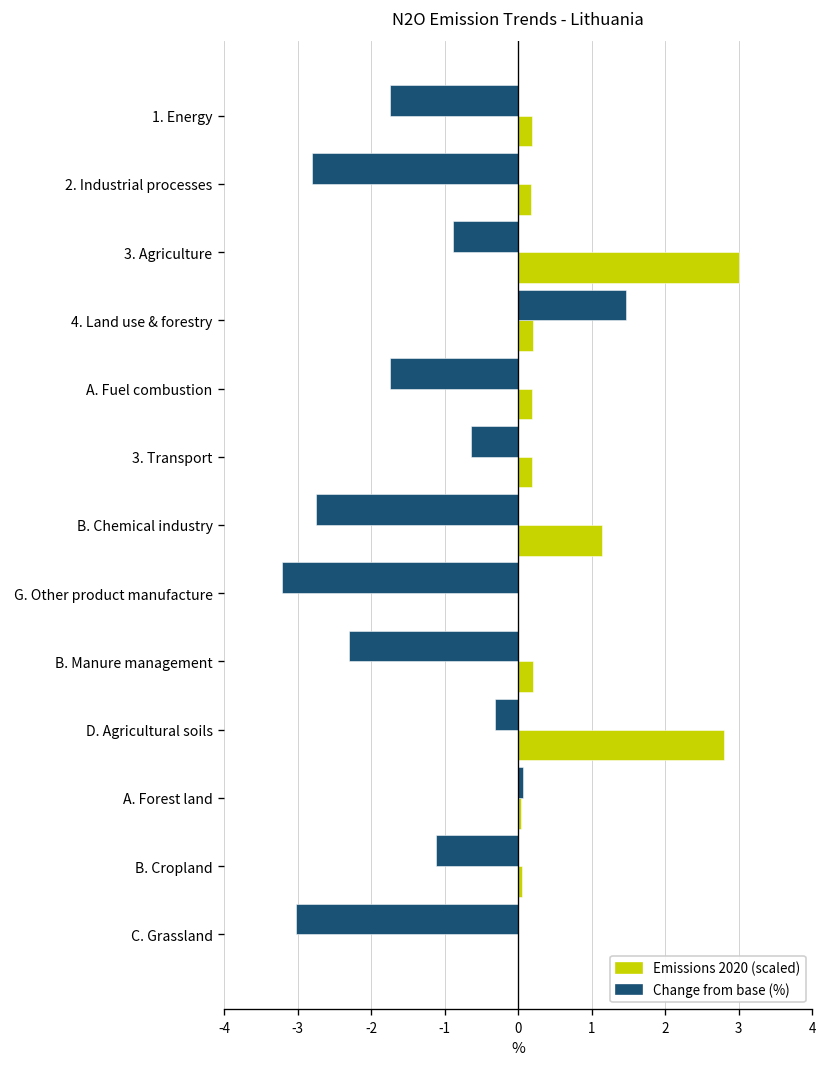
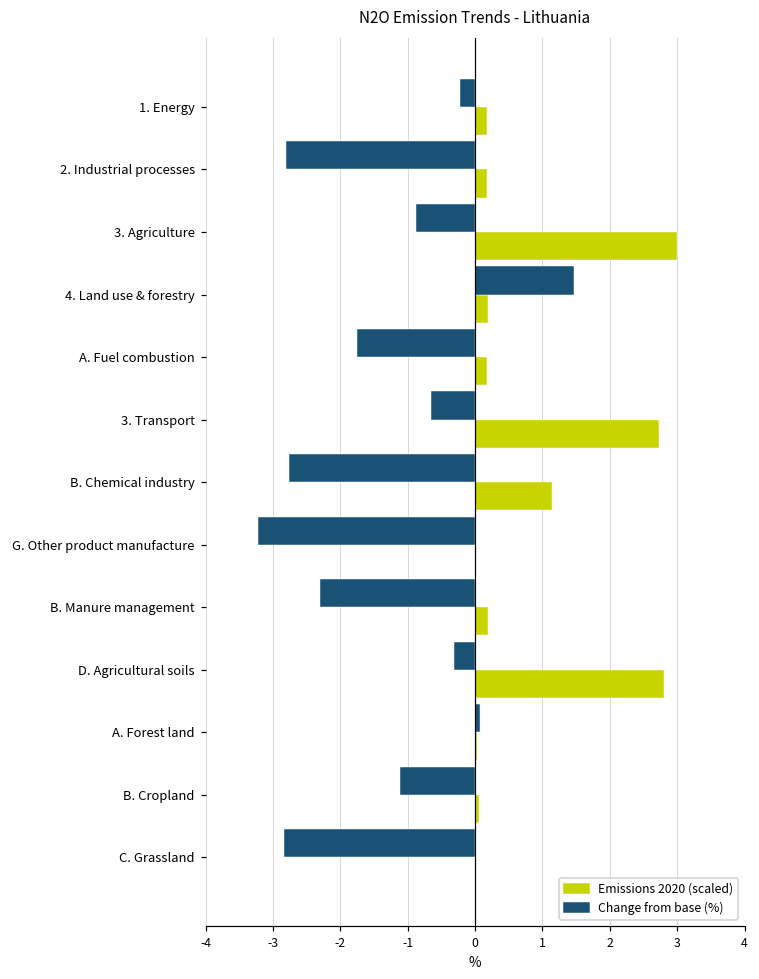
  {
    "Emissions 2020 (scaled)": {
      "1. Energy": 0.2,
      "2. Industrial processes": 0.2,
      "3. Agriculture": 3.0,
      "4. Land use & forestry": 0.2,
      "A. Fuel combustion": 0.2,
-     "3. Transport": 0.2,
+     "3. Transport": 2.7,
      "B. Chemical industry": 1.1,
      "B. Manure management": 0.2,
      "D. Agricultural soils": 2.8,
      "B. Cropland": 0.1,
      "C. Grassland": 0.0
    },
    "Change from base (%)": {
-     "1. Energy": -1.7,
+     "1. Energy": -0.2,
      "2. Industrial processes": -2.8,
      "3. Agriculture": -0.9,
      "4. Land use & forestry": 1.5,
      "A. Fuel combustion": -1.7,
      "3. Transport": -0.6,
      "B. Chemical industry": -2.8,
      "G. Other product manufacture": -3.2,
      "B. Manure management": -2.3,
      "D. Agricultural soils": -0.3,
      "A. Forest land": 0.1,
      "B. Cropland": -1.1,
-     "C. Grassland": -3.0
+     "C. Grassland": -2.8
    }
  }
